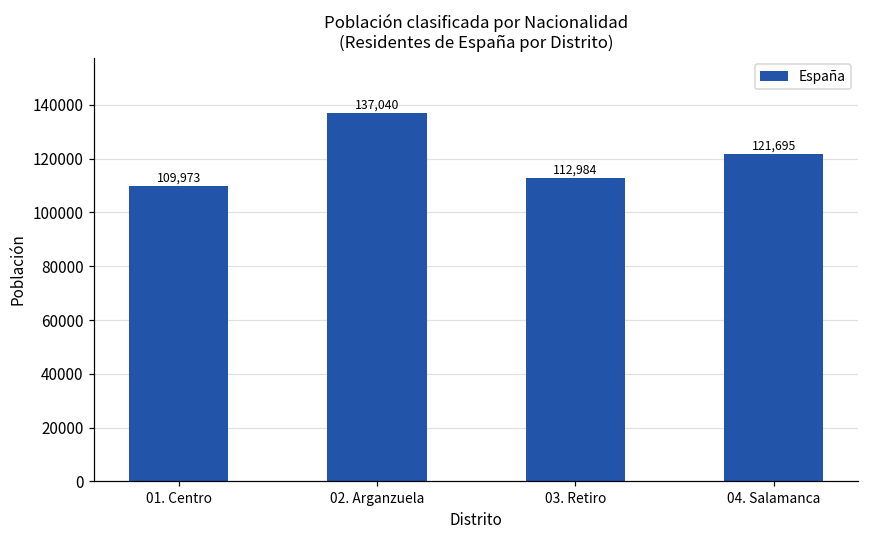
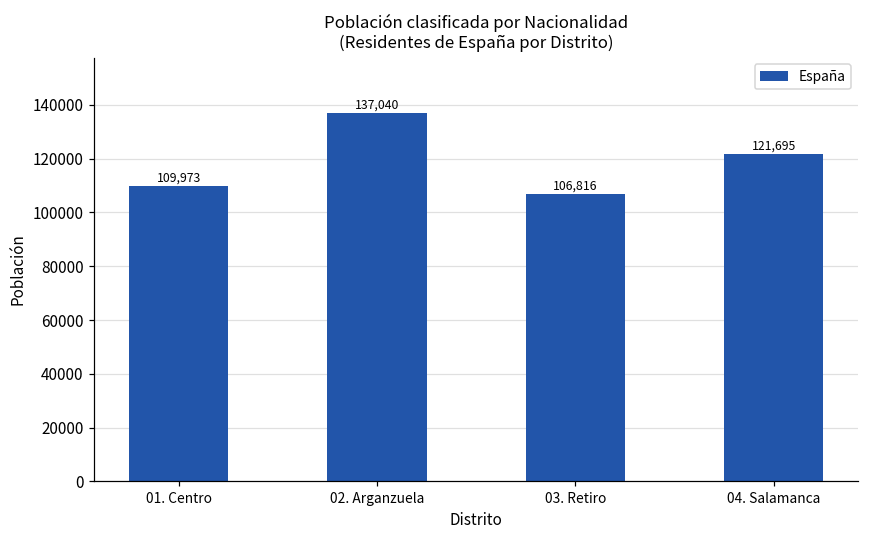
  {
    "01. Centro": "109,973",
    "02. Arganzuela": "137,040",
-   "03. Retiro": "112,984",
+   "03. Retiro": "106,816",
    "04. Salamanca": "121,695"
  }
